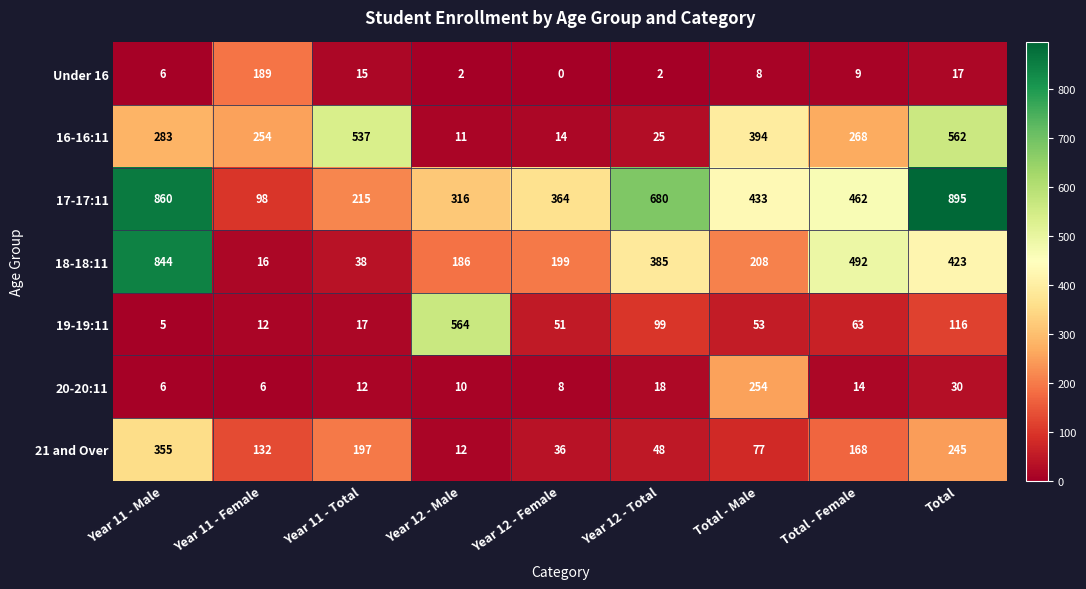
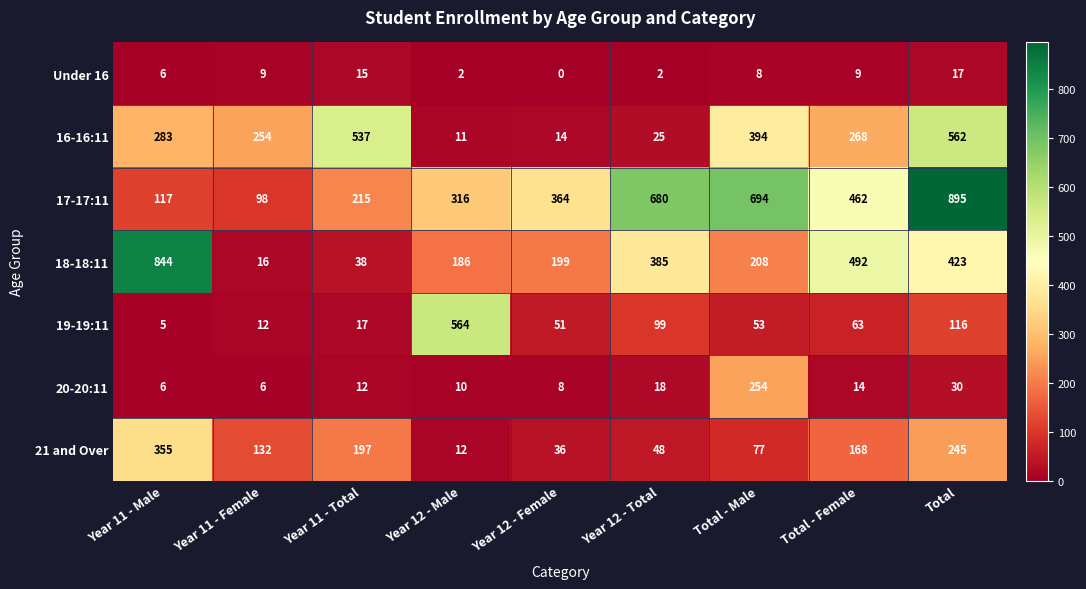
  {
    "Under 16": {
      "Year 11 - Male": 6,
-     "Year 11 - Female": 189,
+     "Year 11 - Female": 9,
      "Year 11 - Total": 15,
      "Year 12 - Male": 2,
      "Year 12 - Female": 0,
      "Year 12 - Total": 2,
      "Total - Male": 8,
      "Total - Female": 9,
      "Total": 17
    },
    "16-16:11": {
      "Year 11 - Male": 283,
      "Year 11 - Female": 254,
      "Year 11 - Total": 537,
      "Year 12 - Male": 11,
      "Year 12 - Female": 14,
      "Year 12 - Total": 25,
      "Total - Male": 394,
      "Total - Female": 268,
      "Total": 562
    },
    "17-17:11": {
-     "Year 11 - Male": 860,
+     "Year 11 - Male": 117,
      "Year 11 - Female": 98,
      "Year 11 - Total": 215,
      "Year 12 - Male": 316,
      "Year 12 - Female": 364,
      "Year 12 - Total": 680,
-     "Total - Male": 433,
+     "Total - Male": 694,
      "Total - Female": 462,
      "Total": 895
    },
    "18-18:11": {
      "Year 11 - Male": 844,
      "Year 11 - Female": 16,
      "Year 11 - Total": 38,
      "Year 12 - Male": 186,
      "Year 12 - Female": 199,
      "Year 12 - Total": 385,
      "Total - Male": 208,
      "Total - Female": 492,
      "Total": 423
    },
    "19-19:11": {
      "Year 11 - Male": 5,
      "Year 11 - Female": 12,
      "Year 11 - Total": 17,
      "Year 12 - Male": 564,
      "Year 12 - Female": 51,
      "Year 12 - Total": 99,
      "Total - Male": 53,
      "Total - Female": 63,
      "Total": 116
    },
    "20-20:11": {
      "Year 11 - Male": 6,
      "Year 11 - Female": 6,
      "Year 11 - Total": 12,
      "Year 12 - Male": 10,
      "Year 12 - Female": 8,
      "Year 12 - Total": 18,
      "Total - Male": 254,
      "Total - Female": 14,
      "Total": 30
    },
    "21 and Over": {
      "Year 11 - Male": 355,
      "Year 11 - Female": 132,
      "Year 11 - Total": 197,
      "Year 12 - Male": 12,
      "Year 12 - Female": 36,
      "Year 12 - Total": 48,
      "Total - Male": 77,
      "Total - Female": 168,
      "Total": 245
    }
  }
